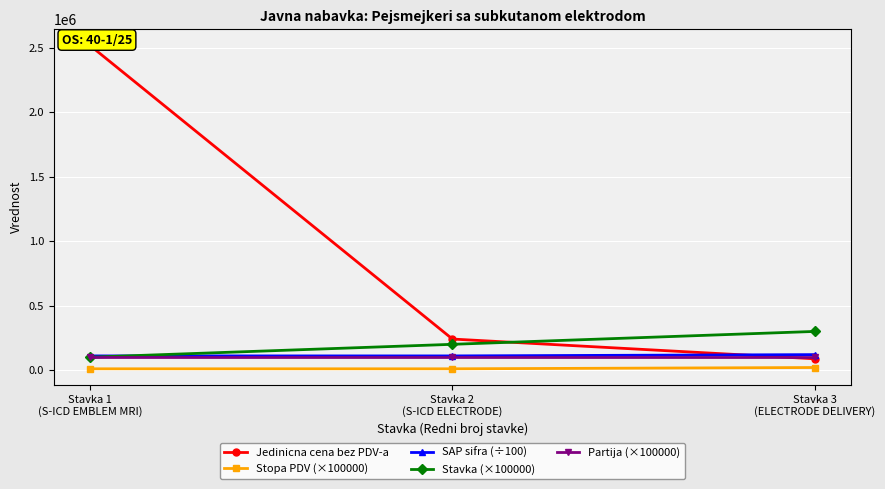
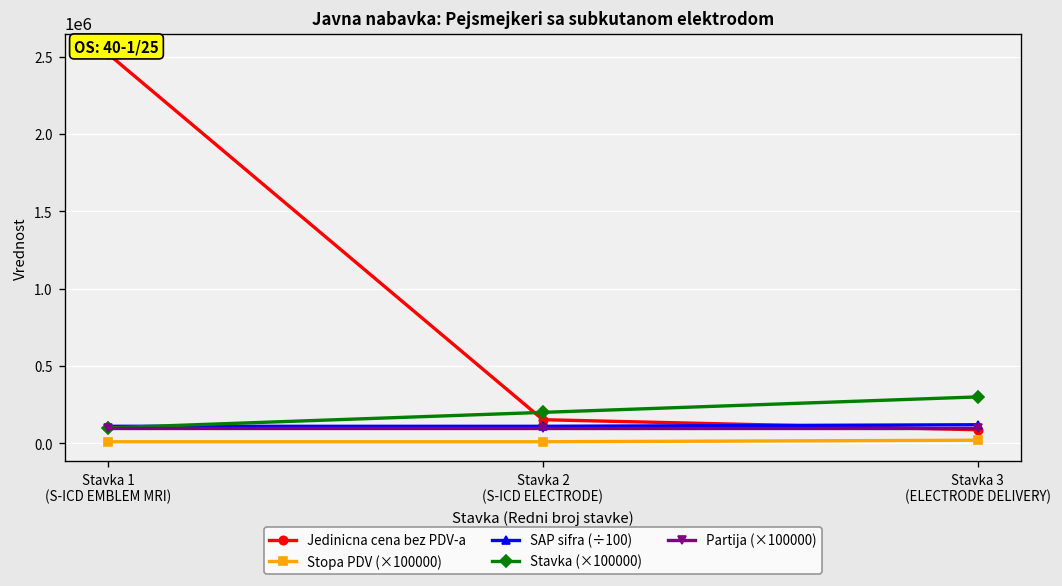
  {
    "Jedinicna cena bez PDV-a": {
-     "Stavka 2 (S-ICD ELECTRODE)": 240000
+     "Stavka 2 (S-ICD ELECTRODE)": 150000
    },
    "Stopa PDV (×100000)": {
      "Stavka 1 (S-ICD EMBLEM MRI)": 10000,
      "Stavka 2 (S-ICD ELECTRODE)": 10000,
      "Stavka 3 (ELECTRODE DELIVERY)": 20000
    },
    "Stavka (×100000)": {
      "Stavka 2 (S-ICD ELECTRODE)": 200000,
      "Stavka 3 (ELECTRODE DELIVERY)": 300000
    }
  }
